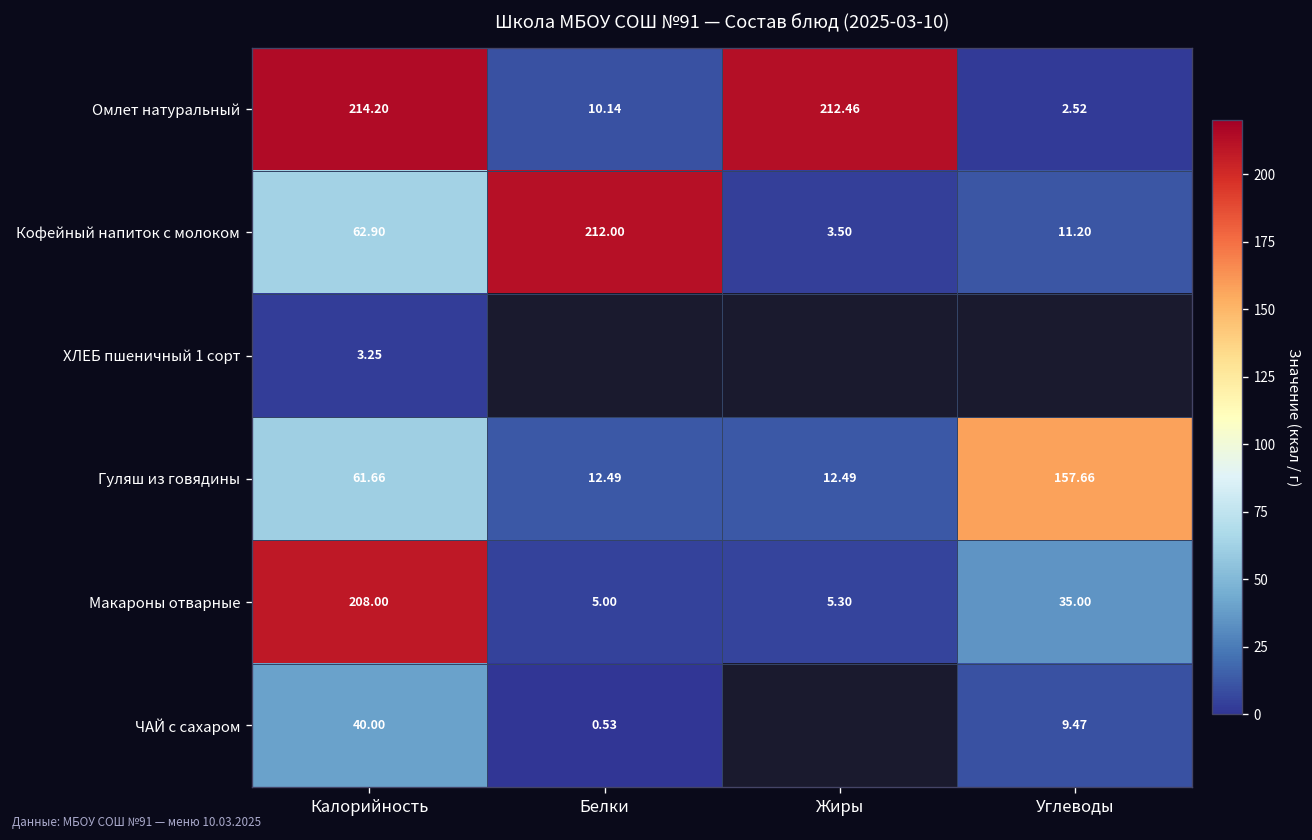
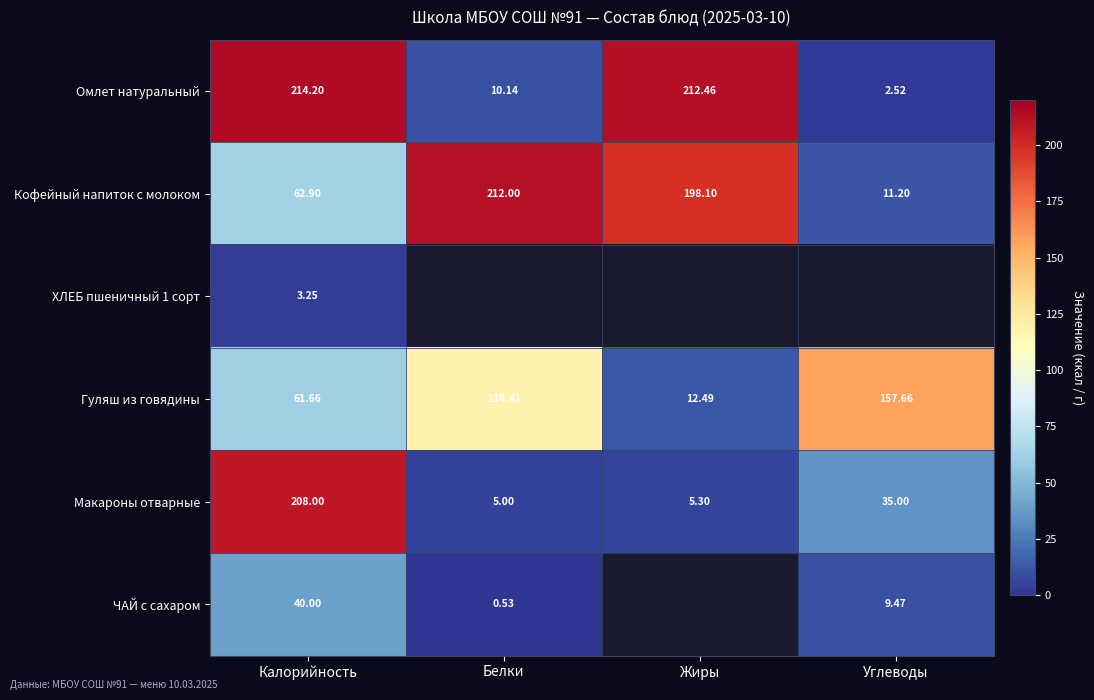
  {
    "Омлет натуральный": {
      "Калорийность": 214.20,
      "Белки": 10.14,
      "Жиры": 212.46,
      "Углеводы": 2.52
    },
    "Кофейный напиток с молоком": {
      "Калорийность": 62.90,
      "Белки": 212.00,
-     "Жиры": 3.50,
+     "Жиры": 198.10,
      "Углеводы": 11.20
    },
    "ХЛЕБ пшеничный 1 сорт": {
      "Калорийность": 3.25
    },
    "Гуляш из говядины": {
      "Калорийность": 61.66,
-     "Белки": 12.49,
+     "Белки": 118.41,
      "Жиры": 12.49,
      "Углеводы": 157.66
    },
    "Макароны отварные": {
      "Калорийность": 208.00,
      "Белки": 5.00,
      "Жиры": 5.30,
      "Углеводы": 35.00
    },
    "ЧАЙ с сахаром": {
      "Калорийность": 40.00,
      "Белки": 0.53,
      "Углеводы": 9.47
    }
  }
